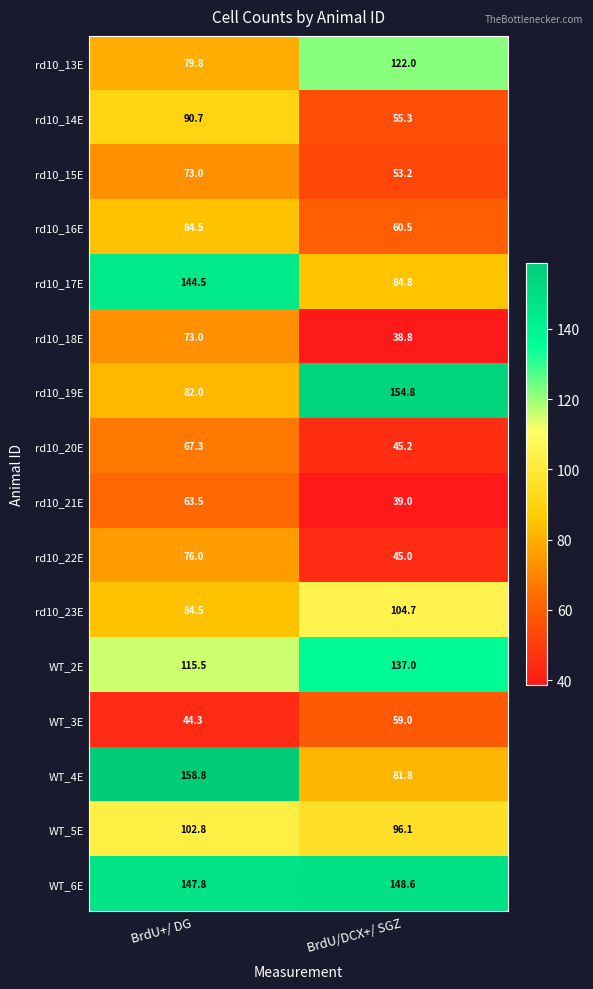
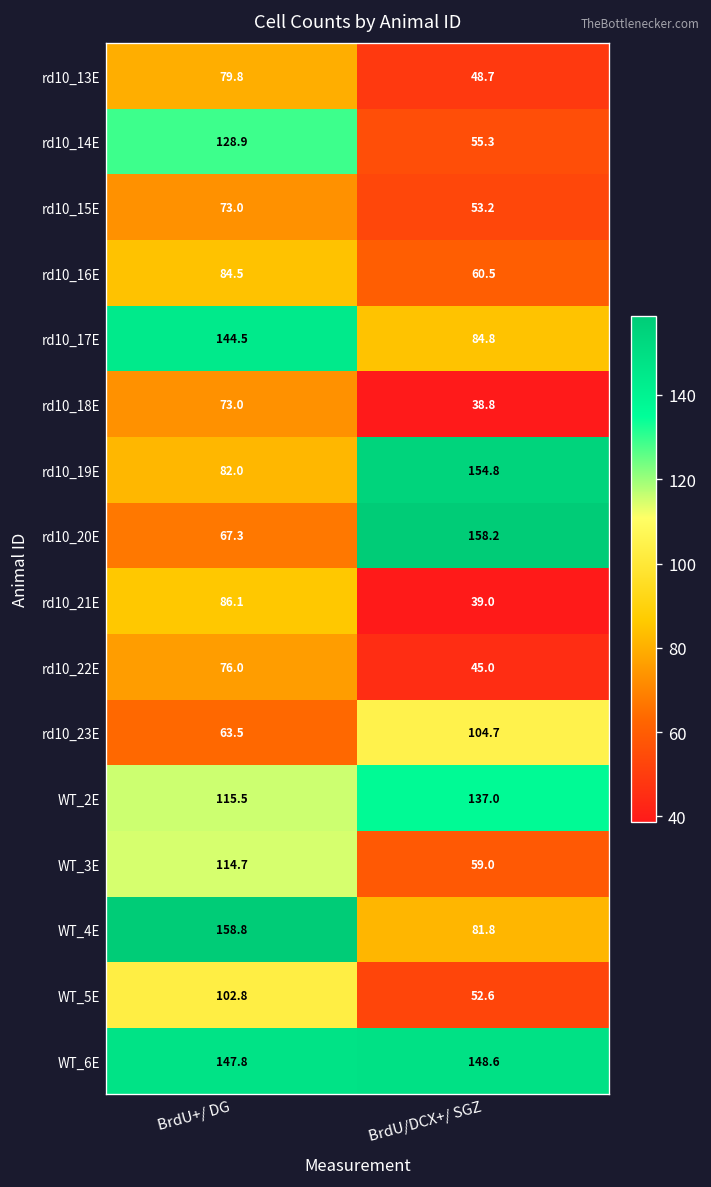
  {
    "rd10_13E": {
      "BrdU+/ DG": 79.8,
-     "BrdU/DCX+/ SGZ": 122.0
+     "BrdU/DCX+/ SGZ": 48.7
    },
    "rd10_14E": {
-     "BrdU+/ DG": 90.7,
+     "BrdU+/ DG": 128.9,
      "BrdU/DCX+/ SGZ": 55.3
    },
    "rd10_15E": {
      "BrdU+/ DG": 73.0,
      "BrdU/DCX+/ SGZ": 53.2
    },
    "rd10_16E": {
      "BrdU+/ DG": 84.5,
      "BrdU/DCX+/ SGZ": 60.5
    },
    "rd10_17E": {
      "BrdU+/ DG": 144.5,
      "BrdU/DCX+/ SGZ": 84.8
    },
    "rd10_18E": {
      "BrdU+/ DG": 73.0,
      "BrdU/DCX+/ SGZ": 38.8
    },
    "rd10_19E": {
      "BrdU+/ DG": 82.0,
      "BrdU/DCX+/ SGZ": 154.8
    },
    "rd10_20E": {
      "BrdU+/ DG": 67.3,
-     "BrdU/DCX+/ SGZ": 45.2
+     "BrdU/DCX+/ SGZ": 158.2
    },
    "rd10_21E": {
-     "BrdU+/ DG": 63.5,
+     "BrdU+/ DG": 86.1,
      "BrdU/DCX+/ SGZ": 39.0
    },
    "rd10_22E": {
      "BrdU+/ DG": 76.0,
      "BrdU/DCX+/ SGZ": 45.0
    },
    "rd10_23E": {
-     "BrdU+/ DG": 84.5,
+     "BrdU+/ DG": 63.5,
      "BrdU/DCX+/ SGZ": 104.7
    },
    "WT_2E": {
      "BrdU+/ DG": 115.5,
      "BrdU/DCX+/ SGZ": 137.0
    },
    "WT_3E": {
-     "BrdU+/ DG": 44.3,
+     "BrdU+/ DG": 114.7,
      "BrdU/DCX+/ SGZ": 59.0
    },
    "WT_4E": {
      "BrdU+/ DG": 158.8,
      "BrdU/DCX+/ SGZ": 81.8
    },
    "WT_5E": {
      "BrdU+/ DG": 102.8,
-     "BrdU/DCX+/ SGZ": 96.1
+     "BrdU/DCX+/ SGZ": 52.6
    },
    "WT_6E": {
      "BrdU+/ DG": 147.8,
      "BrdU/DCX+/ SGZ": 148.6
    }
  }
